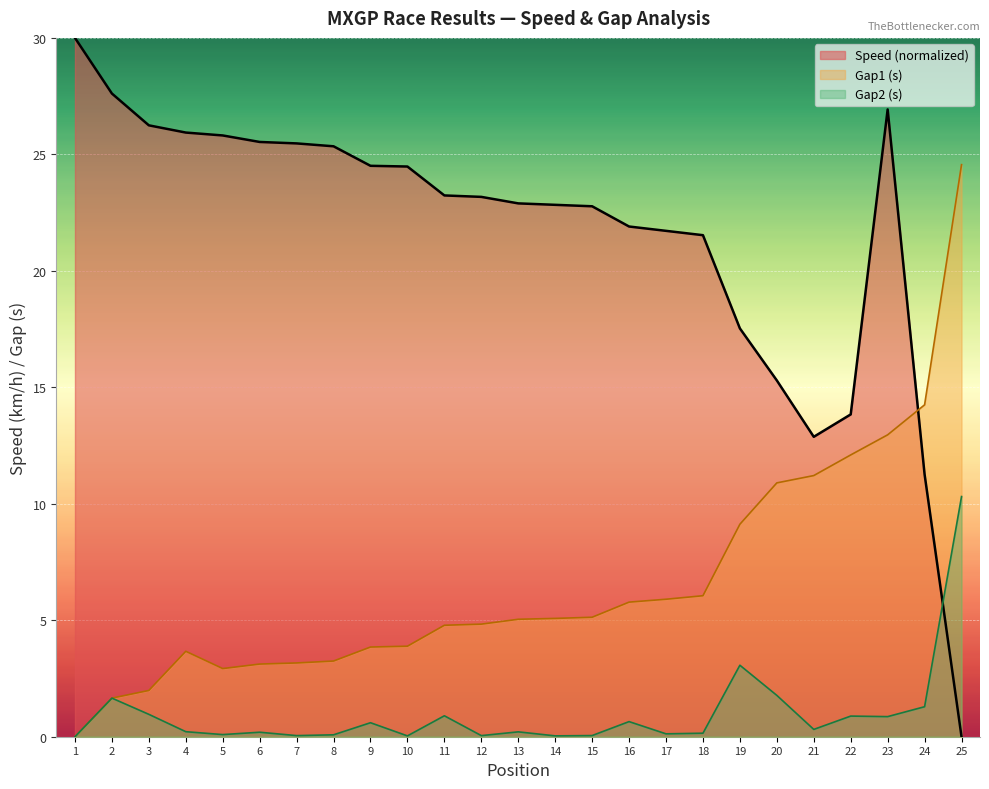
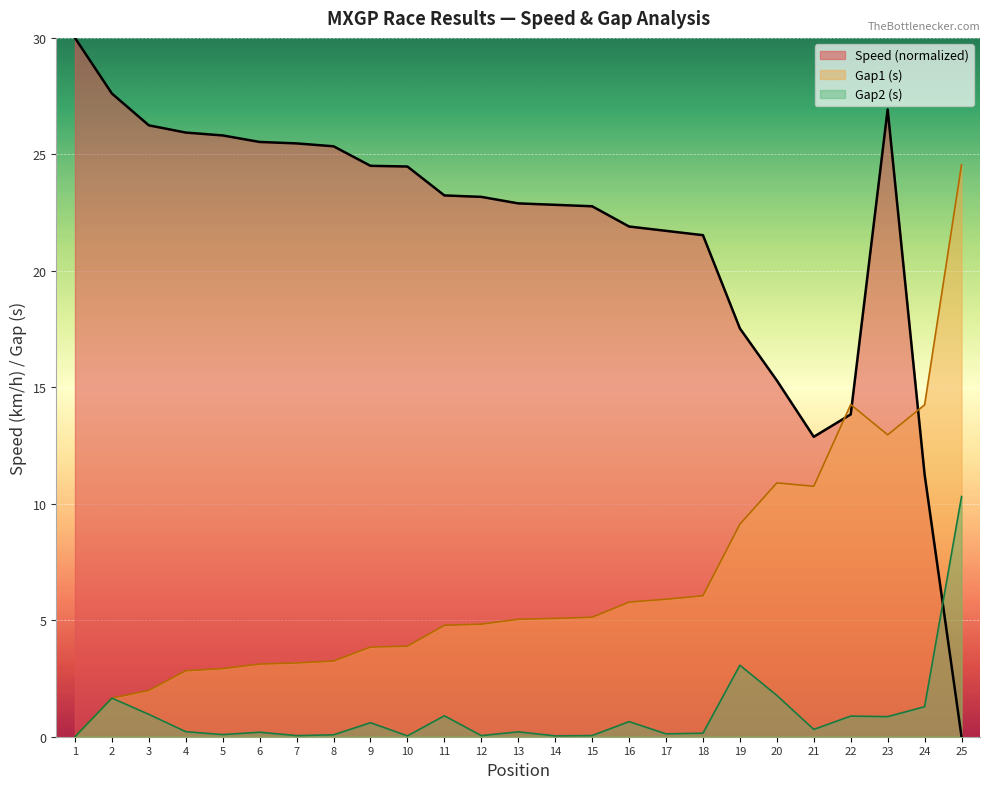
  {
    "Speed (normalized)": {
      "1": 30.0,
      "2": 27.6,
      "3": 26.2,
      "4": 25.9,
      "5": 25.8,
      "6": 25.5,
      "7": 25.5,
      "8": 25.3,
      "9": 24.5,
      "10": 24.5,
      "11": 23.2,
      "12": 23.2,
      "13": 22.9,
      "14": 22.8,
      "15": 22.8,
      "16": 21.9,
      "17": 21.7,
      "18": 21.5,
      "19": 17.5,
      "20": 15.3,
      "21": 12.9,
      "22": 13.8,
      "23": 26.9,
      "24": 11.3,
      "25": 0.0
    },
    "Gap1 (s)": {
      "3": 2.0,
-     "4": 3.7,
+     "4": 2.8,
      "5": 2.9,
      "6": 3.1,
      "7": 3.2,
      "8": 3.2,
      "9": 3.9,
      "10": 3.9,
      "11": 4.8,
      "12": 4.8,
      "13": 5.0,
      "14": 5.1,
      "15": 5.1,
      "16": 5.8,
      "17": 5.9,
      "18": 6.1,
      "19": 9.1,
      "20": 10.9,
-     "21": 11.2,
-     "22": 12.1,
+     "21": 10.8,
+     "22": 14.3,
      "23": 13.0,
      "24": 14.2,
      "25": 24.6
    },
    "Gap2 (s)": {
      "3": 1.0,
      "4": 0.2,
      "5": 0.1,
      "6": 0.2,
      "7": 0.0,
      "8": 0.1,
      "9": 0.6,
      "10": 0.0,
      "11": 0.9,
      "12": 0.0,
      "13": 0.2,
      "14": 0.0,
      "15": 0.1,
      "16": 0.6,
      "17": 0.1,
      "18": 0.2,
      "19": 3.1,
      "20": 1.8,
      "21": 0.3,
      "22": 0.9,
      "23": 0.9,
      "24": 1.3,
      "25": 10.3
    }
  }
